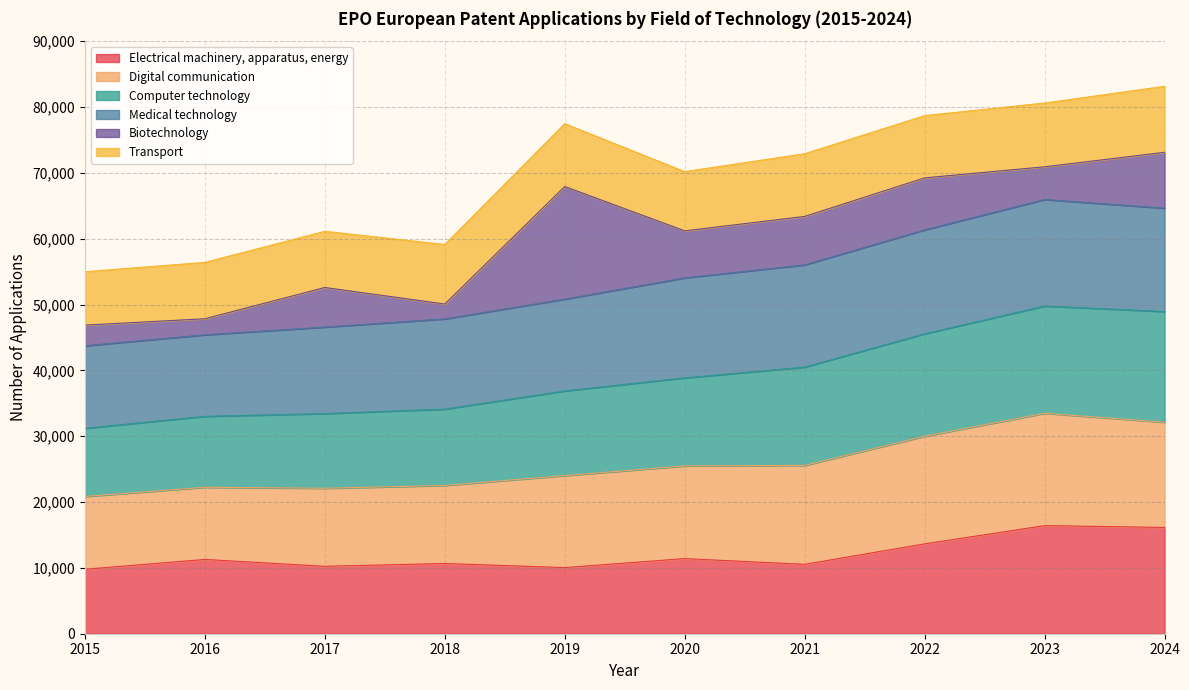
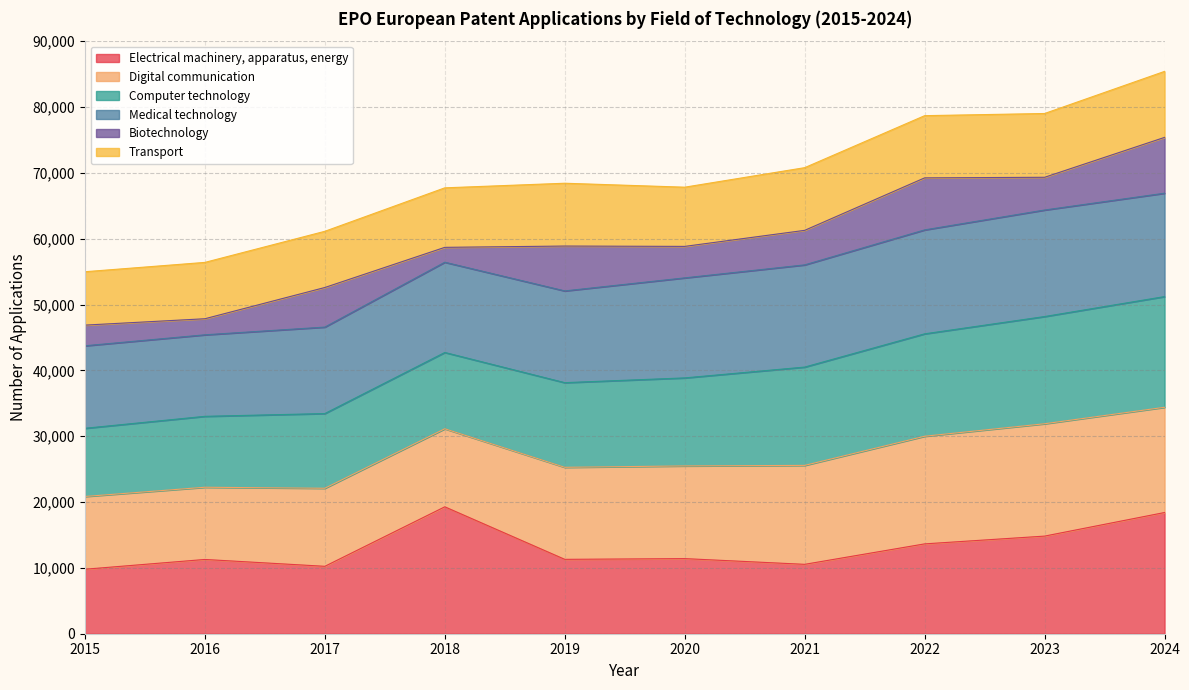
  {
    "Electrical machinery, apparatus, energy": {
      "2015": "10,000",
      "2016": "11,000",
      "2017": "10,000",
-     "2018": "11,000",
-     "2019": "10,000",
+     "2018": "19,000",
+     "2019": "11,000",
      "2020": "11,000",
      "2021": "11,000",
      "2022": "14,000",
-     "2023": "16,000",
-     "2024": "16,000"
+     "2023": "15,000",
+     "2024": "18,000"
    },
    "Biotechnology": {
      "2015": "3,000",
      "2016": "2,000",
      "2017": "6,000",
      "2018": "2,000",
-     "2019": "17,000",
-     "2020": "7,000",
-     "2021": "7,000",
+     "2019": "7,000",
+     "2020": "5,000",
+     "2021": "5,000",
      "2022": "8,000",
      "2023": "5,000",
      "2024": "8,000"
    }
  }
